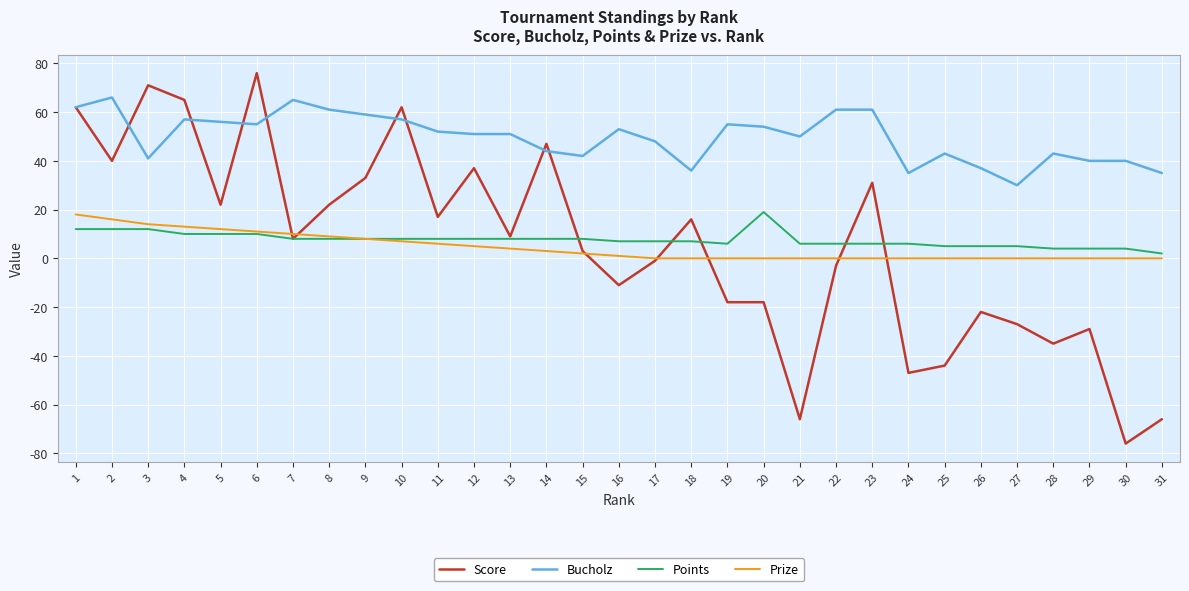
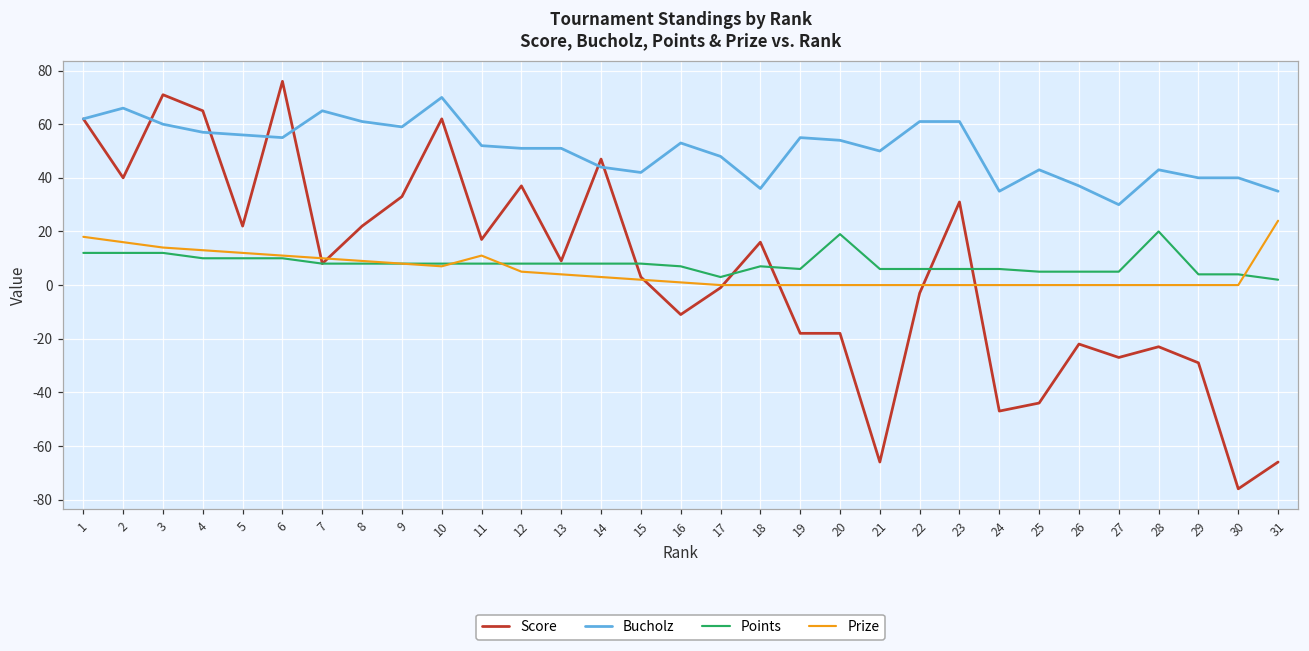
  {
    "Score": {
      "2": 40,
      "3": 71,
      "4": 65,
      "5": 22,
      "6": 76,
      "8": 22,
      "9": 33,
      "10": 62,
      "11": 17,
      "12": 37,
      "14": 47,
      "16": -11,
      "18": 16,
      "19": -18,
      "20": -18,
      "21": -66,
      "22": -3,
      "23": 31,
      "24": -47,
      "25": -44,
      "26": -22,
      "27": -27,
-     "28": -35,
+     "28": -23,
      "29": -29,
      "30": -76,
      "31": -66
    },
    "Bucholz": {
      "2": 66,
-     "3": 41,
+     "3": 60,
      "4": 57,
      "5": 56,
      "6": 55,
      "7": 65,
      "8": 61,
      "9": 59,
-     "10": 57,
+     "10": 70,
      "11": 52,
      "12": 51,
      "13": 51,
      "14": 44,
      "15": 42,
      "16": 53,
      "17": 48,
      "18": 36,
      "19": 55,
      "20": 54,
      "21": 50,
      "22": 61,
      "23": 61,
      "24": 35,
      "25": 43,
      "26": 37,
      "27": 30,
      "28": 43,
      "29": 40,
      "30": 40,
      "31": 35
    },
    "Points": {
      "1": 12,
      "2": 12,
      "3": 12,
      "4": 10,
      "5": 10,
      "11": 8,
      "12": 8,
      "14": 8,
      "15": 8,
      "16": 7,
-     "17": 7,
+     "17": 3,
      "18": 7,
      "19": 6,
      "20": 19,
      "21": 6,
      "22": 6,
      "23": 6,
      "24": 6,
      "25": 5,
      "26": 5,
      "27": 5,
-     "28": 4,
+     "28": 20,
      "29": 4,
      "30": 4,
      "31": 2
    },
    "Prize": {
      "1": 18,
      "2": 16,
      "3": 14,
      "4": 13,
      "5": 12,
      "7": 10,
-     "11": 6,
+     "11": 11,
      "12": 5,
      "13": 4,
      "14": 3,
      "16": 1,
      "18": 0,
      "19": 0,
      "20": 0,
      "21": 0,
      "22": 0,
      "23": 0,
      "24": 0,
      "25": 0,
      "26": 0,
      "27": 0,
      "28": 0,
      "29": 0,
      "30": 0,
-     "31": 0
+     "31": 24
    }
  }
